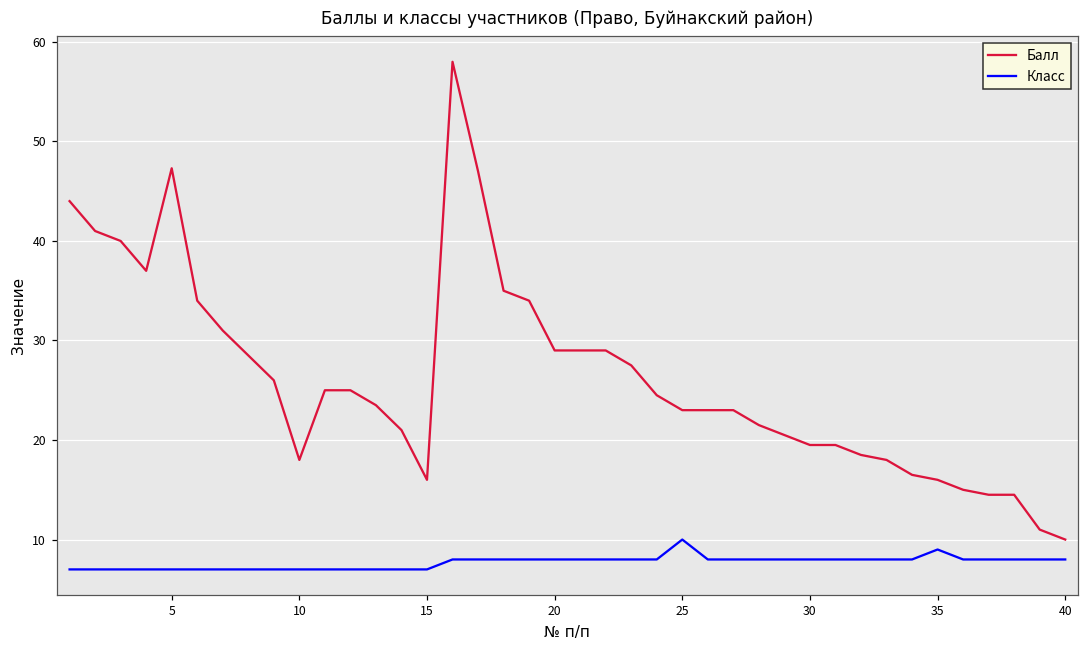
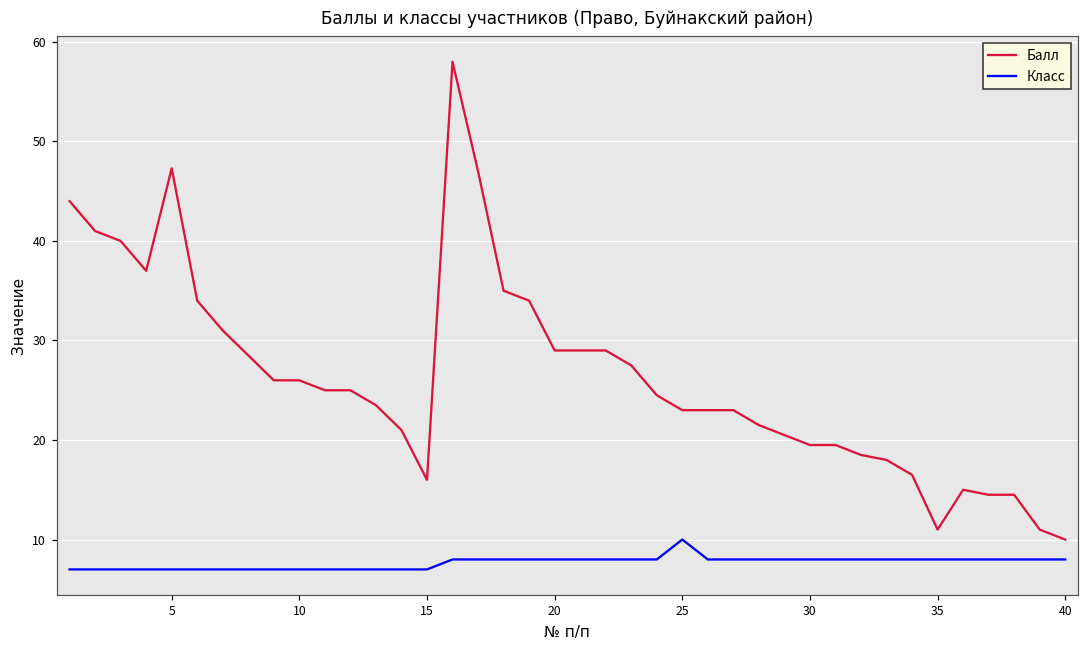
  {
    "Балл": {
      "5": 47,
-     "10": 18,
+     "10": 26,
      "15": 16,
      "20": 29,
      "25": 23,
      "30": 20,
-     "35": 16,
+     "35": 11,
      "40": 10
    },
    "Класс": {
      "5": 7,
      "10": 7,
      "15": 7,
      "20": 8,
      "25": 10,
      "30": 8,
-     "35": 9,
+     "35": 8,
      "40": 8
    }
  }
